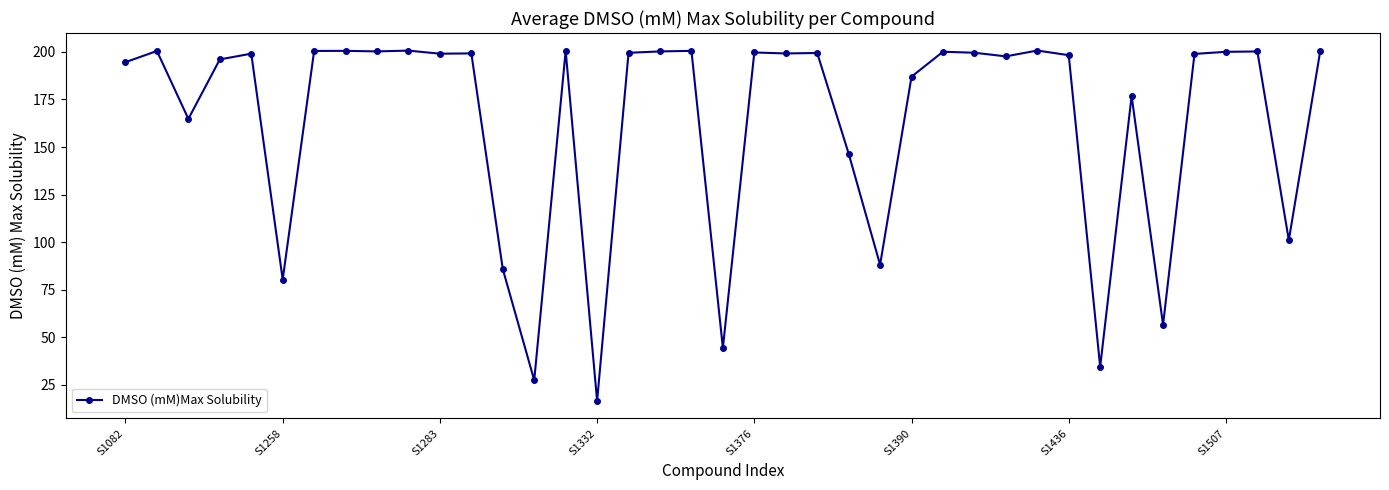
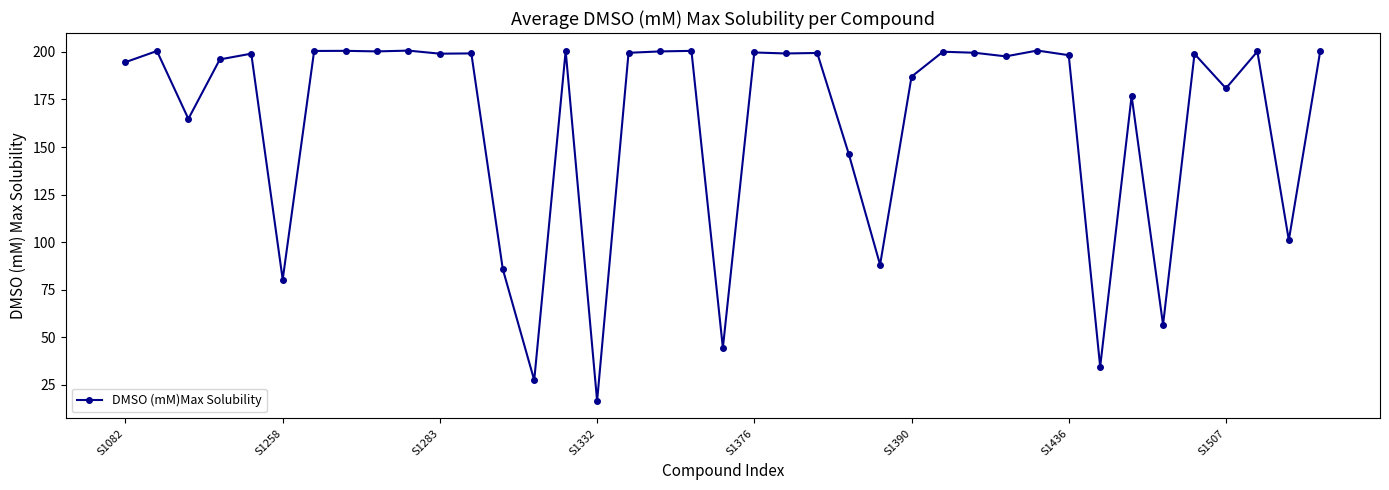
  {
    "S1082": 195,
    "S1258": 80,
    "S1283": 199,
    "S1332": 16,
    "S1376": 200,
    "S1390": 187,
    "S1436": 198,
-   "S1507": 200
+   "S1507": 181
  }
